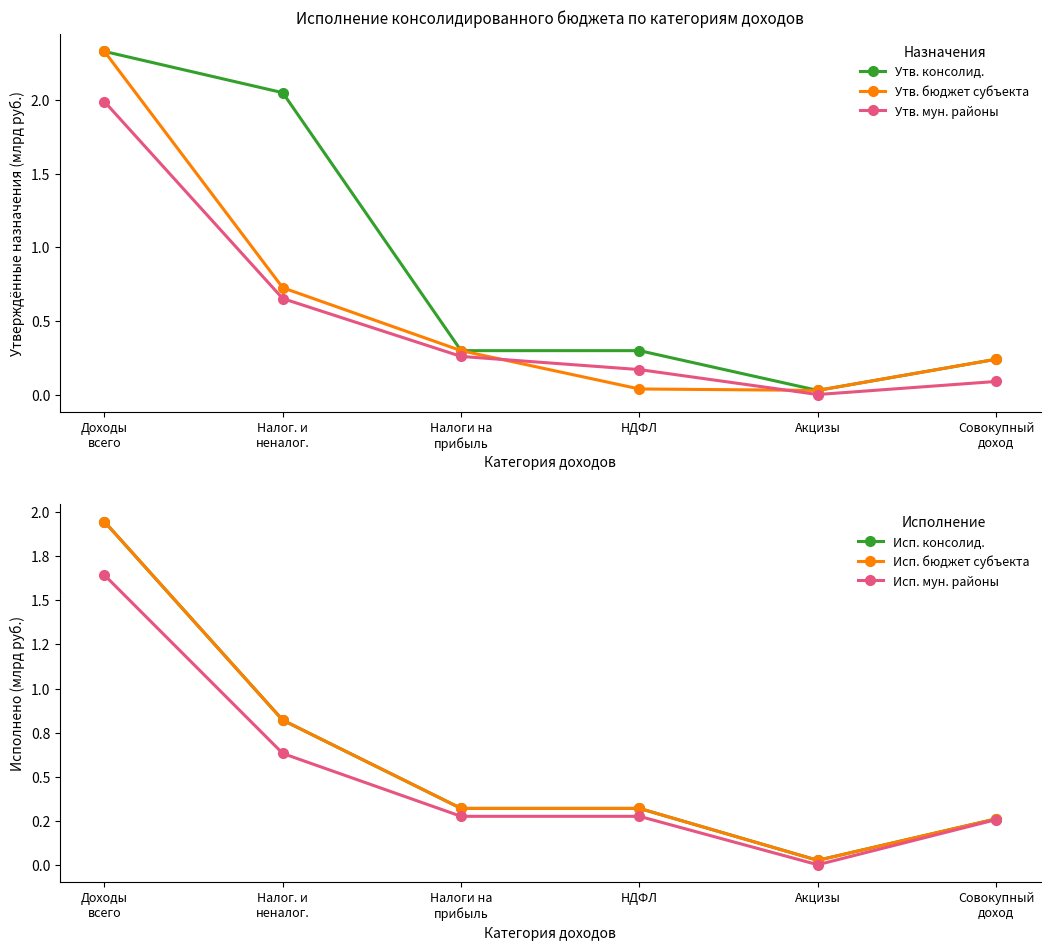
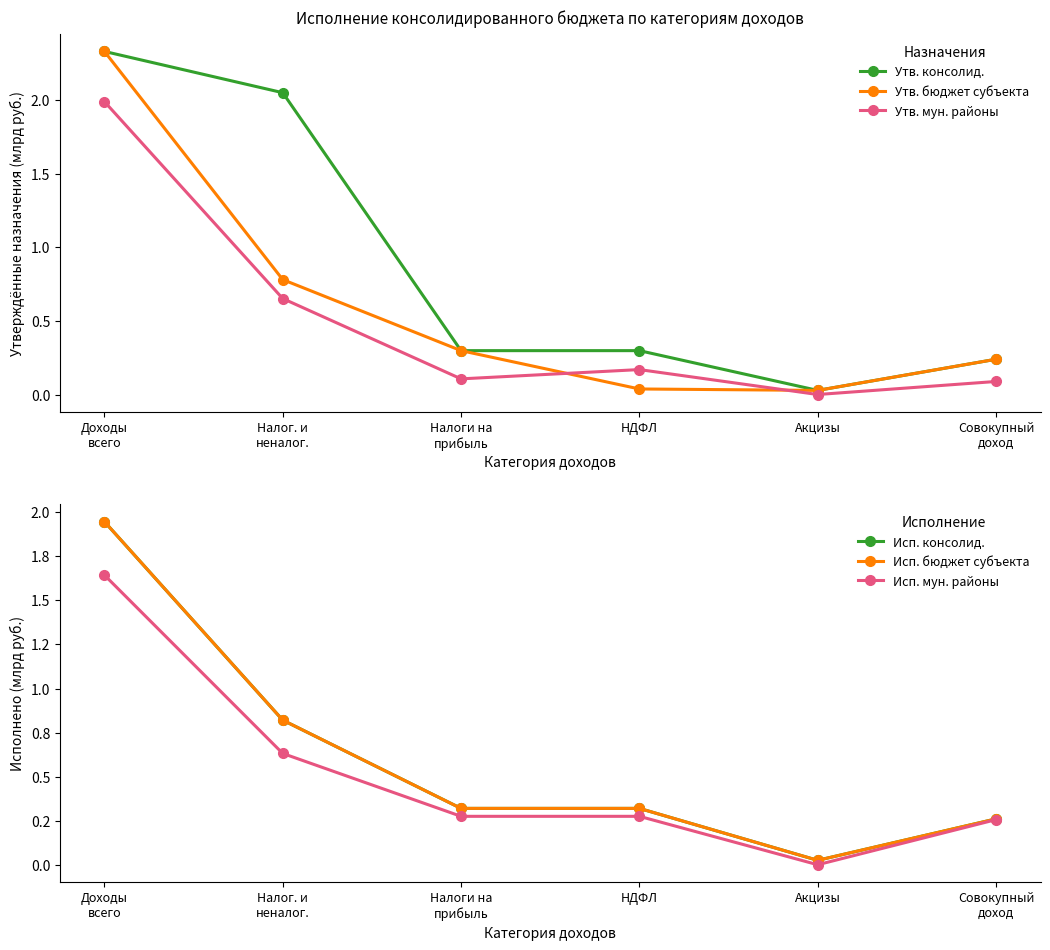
  {
    "Исполнение консолидированного бюджета по категориям доходов": {
      "Утв. консолид.": {
        "Налог. и неналог.": 2.05,
        "НДФЛ": 0.30
      },
      "Утв. бюджет субъекта": {
-       "Налог. и неналог.": 0.73,
+       "Налог. и неналог.": 0.78,
        "НДФЛ": 0.04
      },
      "Утв. мун. районы": {
        "Доходы всего": 1.99,
        "Налог. и неналог.": 0.65,
-       "Налоги на прибыль": 0.26,
+       "Налоги на прибыль": 0.11,
        "НДФЛ": 0.17,
        "Акцизы": 0.00,
        "Совокупный доход": 0.09
      }
    }
  }
